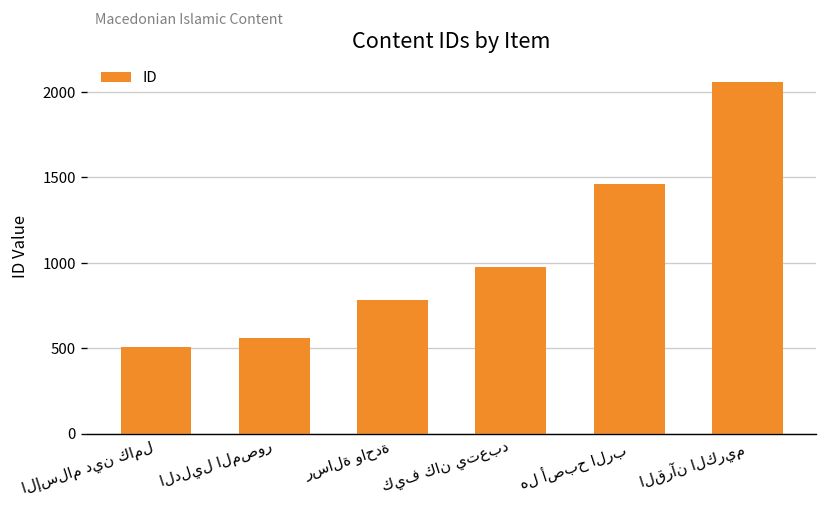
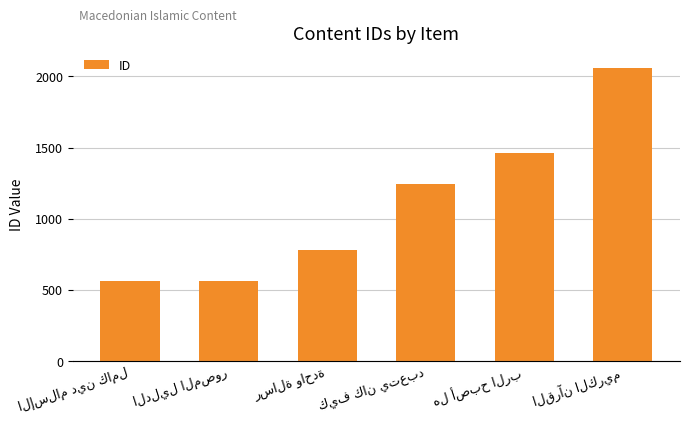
  {
-   "الإسلام دين كامل": 500,
+   "الإسلام دين كامل": 560,
    "الدليل المصور": 560,
    "رسالة واحدة": 780,
-   "كيف كان يتعبد": 980,
+   "كيف كان يتعبد": 1240,
    "هل أصبح الرب": 1460,
    "القرآن الكريم": 2060
  }
